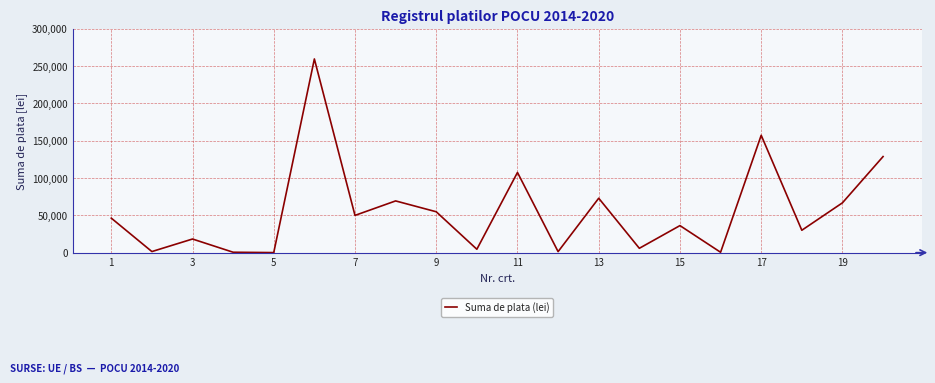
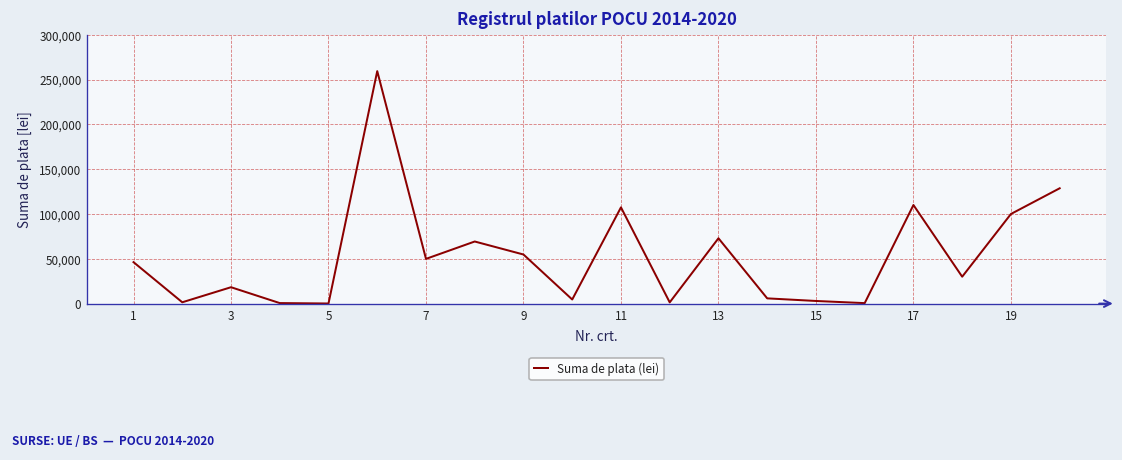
  {
    "1": "50,000",
    "3": "20,000",
    "5": "0",
    "7": "50,000",
    "9": "50,000",
    "11": "110,000",
    "13": "70,000",
-   "15": "40,000",
-   "17": "160,000",
-   "19": "70,000"
+   "15": "0",
+   "17": "110,000",
+   "19": "100,000"
  }
